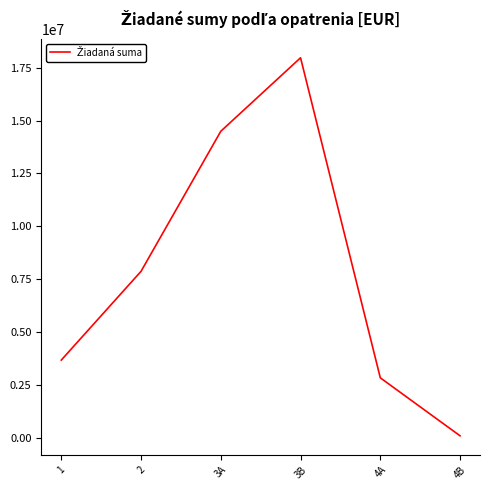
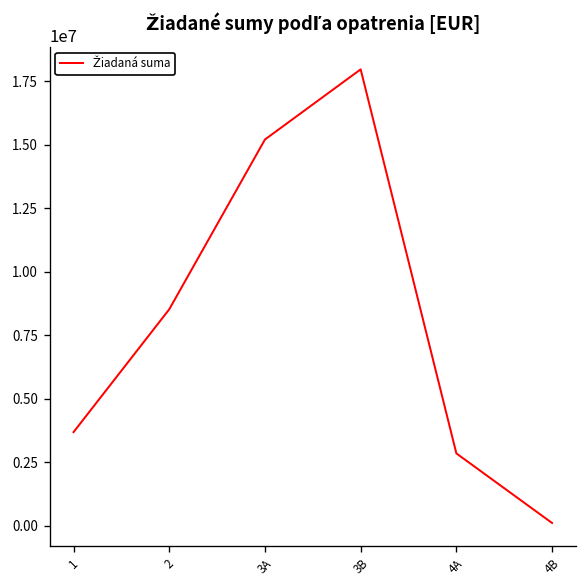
  {
    "1": 3700000,
-   "2": 7900000,
-   "3A": 14500000,
+   "2": 8500000,
+   "3A": 15200000,
    "3B": 18000000,
    "4A": 2800000,
    "4B": 100000
  }
